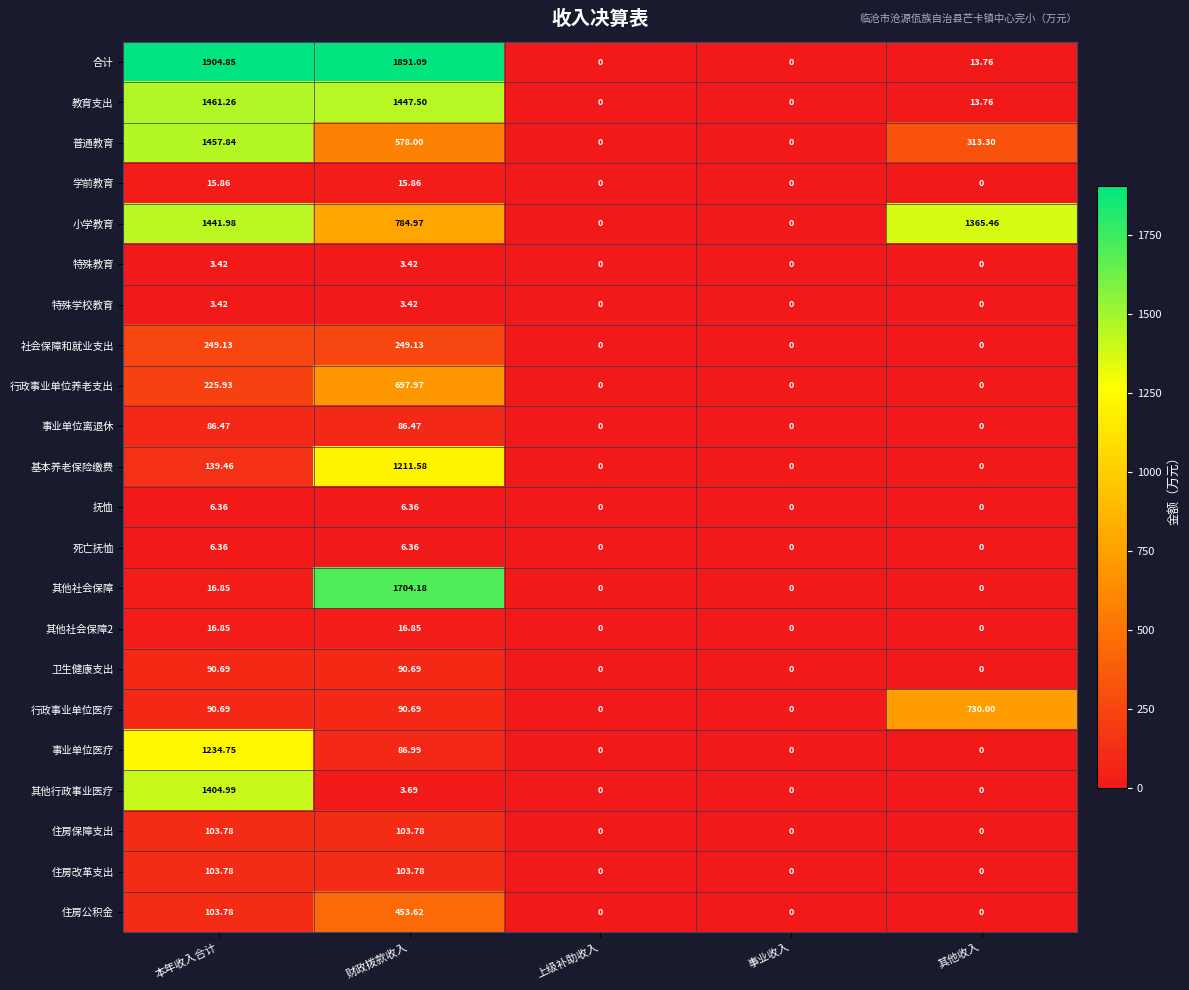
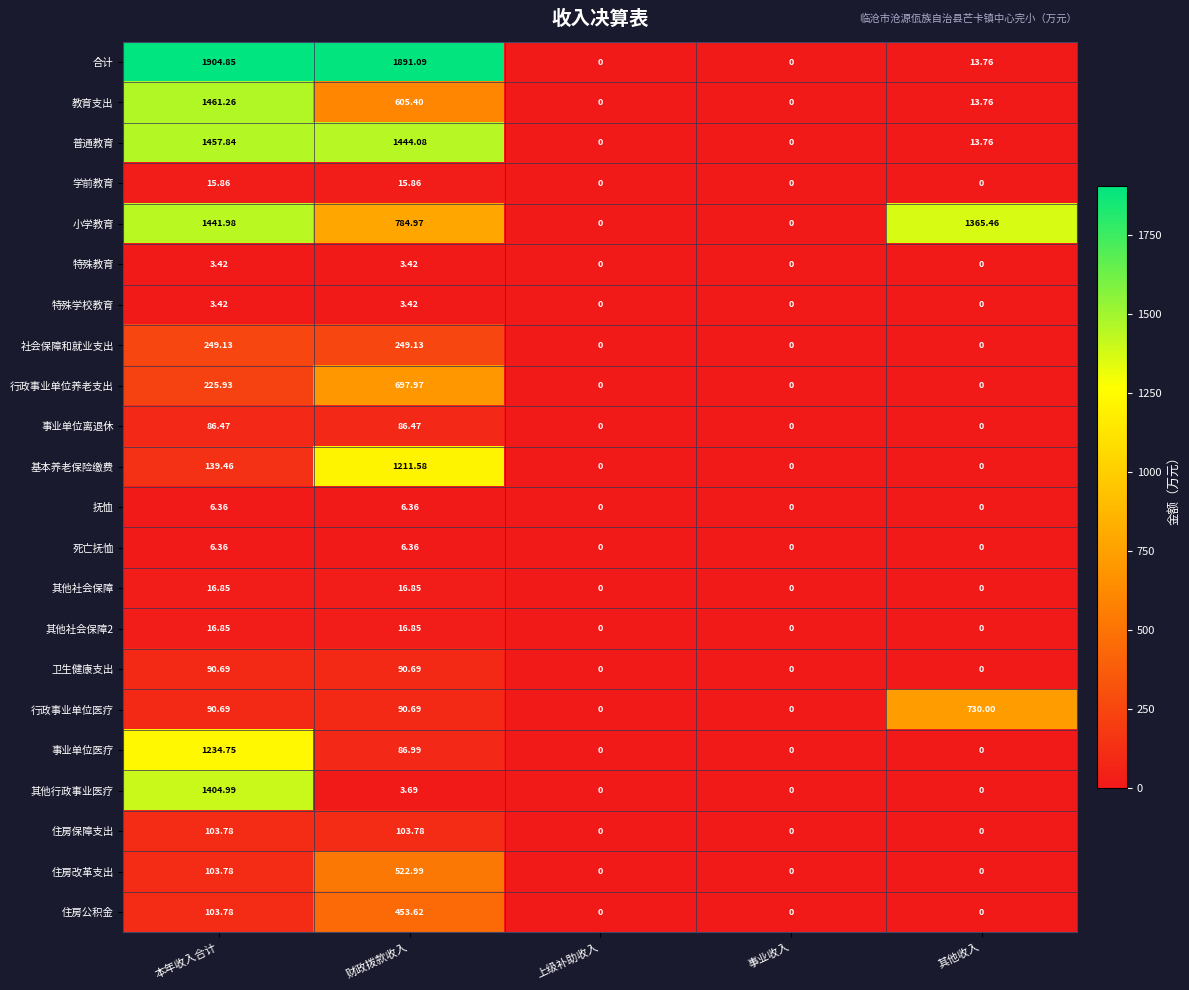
  {
    "合计": {
      "本年收入合计": 1904.85,
      "财政拨款收入": 1891.09,
      "上级补助收入": 0,
      "事业收入": 0,
      "其他收入": 13.76
    },
    "教育支出": {
      "本年收入合计": 1461.26,
-     "财政拨款收入": 1447.50,
+     "财政拨款收入": 605.40,
      "上级补助收入": 0,
      "事业收入": 0,
      "其他收入": 13.76
    },
    "普通教育": {
      "本年收入合计": 1457.84,
-     "财政拨款收入": 578.00,
+     "财政拨款收入": 1444.08,
      "上级补助收入": 0,
      "事业收入": 0,
-     "其他收入": 313.30
+     "其他收入": 13.76
    },
    "学前教育": {
      "本年收入合计": 15.86,
      "财政拨款收入": 15.86,
      "上级补助收入": 0,
      "事业收入": 0,
      "其他收入": 0
    },
    "小学教育": {
      "本年收入合计": 1441.98,
      "财政拨款收入": 784.97,
      "上级补助收入": 0,
      "事业收入": 0,
      "其他收入": 1365.46
    },
    "特殊教育": {
      "本年收入合计": 3.42,
      "财政拨款收入": 3.42,
      "上级补助收入": 0,
      "事业收入": 0,
      "其他收入": 0
    },
    "特殊学校教育": {
      "本年收入合计": 3.42,
      "财政拨款收入": 3.42,
      "上级补助收入": 0,
      "事业收入": 0,
      "其他收入": 0
    },
    "社会保障和就业支出": {
      "本年收入合计": 249.13,
      "财政拨款收入": 249.13,
      "上级补助收入": 0,
      "事业收入": 0,
      "其他收入": 0
    },
    "行政事业单位养老支出": {
      "本年收入合计": 225.93,
      "财政拨款收入": 697.97,
      "上级补助收入": 0,
      "事业收入": 0,
      "其他收入": 0
    },
    "事业单位离退休": {
      "本年收入合计": 86.47,
      "财政拨款收入": 86.47,
      "上级补助收入": 0,
      "事业收入": 0,
      "其他收入": 0
    },
    "基本养老保险缴费": {
      "本年收入合计": 139.46,
      "财政拨款收入": 1211.58,
      "上级补助收入": 0,
      "事业收入": 0,
      "其他收入": 0
    },
    "抚恤": {
      "本年收入合计": 6.36,
      "财政拨款收入": 6.36,
      "上级补助收入": 0,
      "事业收入": 0,
      "其他收入": 0
    },
    "死亡抚恤": {
      "本年收入合计": 6.36,
      "财政拨款收入": 6.36,
      "上级补助收入": 0,
      "事业收入": 0,
      "其他收入": 0
    },
    "其他社会保障": {
      "本年收入合计": 16.85,
-     "财政拨款收入": 1704.18,
+     "财政拨款收入": 16.85,
      "上级补助收入": 0,
      "事业收入": 0,
      "其他收入": 0
    },
    "其他社会保障2": {
      "本年收入合计": 16.85,
      "财政拨款收入": 16.85,
      "上级补助收入": 0,
      "事业收入": 0,
      "其他收入": 0
    },
    "卫生健康支出": {
      "本年收入合计": 90.69,
      "财政拨款收入": 90.69,
      "上级补助收入": 0,
      "事业收入": 0,
      "其他收入": 0
    },
    "行政事业单位医疗": {
      "本年收入合计": 90.69,
      "财政拨款收入": 90.69,
      "上级补助收入": 0,
      "事业收入": 0,
      "其他收入": 730.00
    },
    "事业单位医疗": {
      "本年收入合计": 1234.75,
      "财政拨款收入": 86.99,
      "上级补助收入": 0,
      "事业收入": 0,
      "其他收入": 0
    },
    "其他行政事业医疗": {
      "本年收入合计": 1404.99,
      "财政拨款收入": 3.69,
      "上级补助收入": 0,
      "事业收入": 0,
      "其他收入": 0
    },
    "住房保障支出": {
      "本年收入合计": 103.78,
      "财政拨款收入": 103.78,
      "上级补助收入": 0,
      "事业收入": 0,
      "其他收入": 0
    },
    "住房改革支出": {
      "本年收入合计": 103.78,
-     "财政拨款收入": 103.78,
+     "财政拨款收入": 522.99,
      "上级补助收入": 0,
      "事业收入": 0,
      "其他收入": 0
    },
    "住房公积金": {
      "本年收入合计": 103.78,
      "财政拨款收入": 453.62,
      "上级补助收入": 0,
      "事业收入": 0,
      "其他收入": 0
    }
  }
